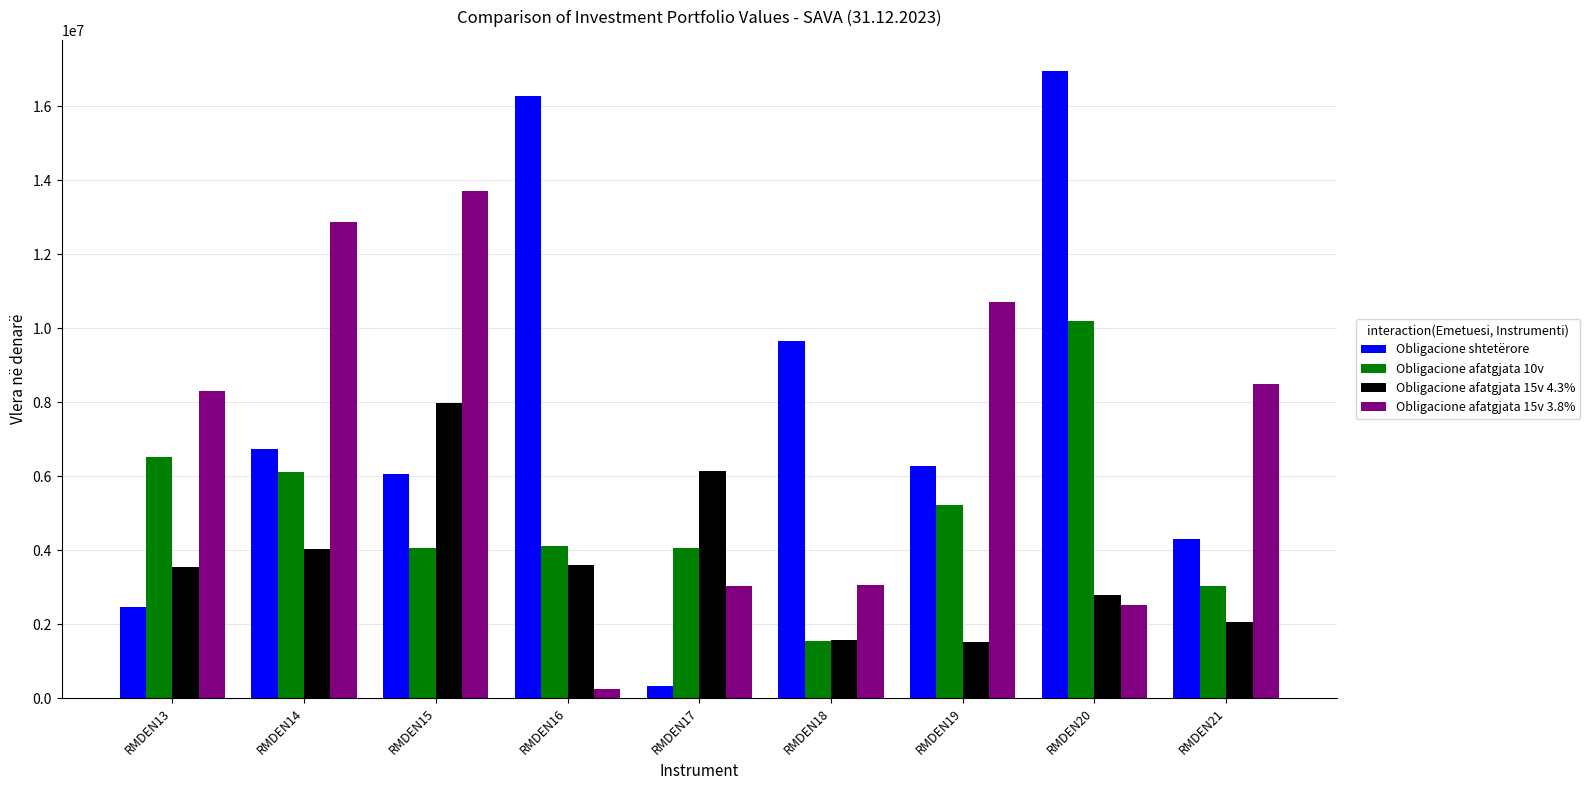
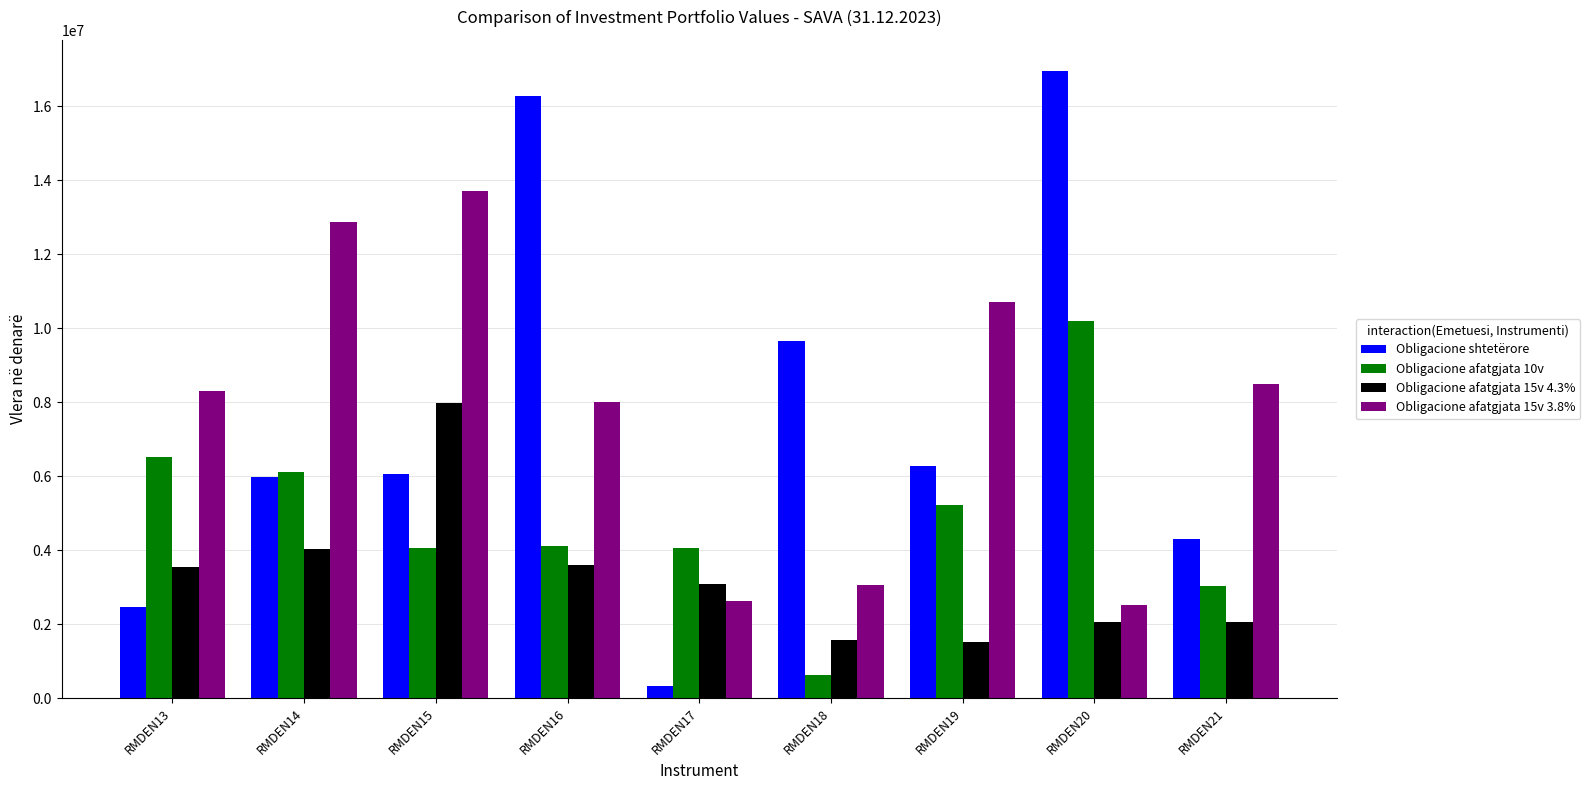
  {
    "Obligacione shtetërore": {
      "RMDEN13": 2500000,
-     "RMDEN14": 6700000,
+     "RMDEN14": 6000000,
      "RMDEN15": 6100000,
      "RMDEN16": 16300000,
      "RMDEN17": 300000,
      "RMDEN18": 9600000,
      "RMDEN19": 6300000,
      "RMDEN20": 17000000,
      "RMDEN21": 4300000
    },
    "Obligacione afatgjata 10v": {
      "RMDEN13": 6500000,
      "RMDEN14": 6100000,
      "RMDEN15": 4100000,
      "RMDEN16": 4100000,
      "RMDEN17": 4100000,
-     "RMDEN18": 1500000,
+     "RMDEN18": 600000,
      "RMDEN19": 5200000,
      "RMDEN20": 10200000,
      "RMDEN21": 3000000
    },
    "Obligacione afatgjata 15v 4.3%": {
      "RMDEN13": 3500000,
      "RMDEN14": 4000000,
      "RMDEN15": 8000000,
      "RMDEN16": 3600000,
-     "RMDEN17": 6100000,
+     "RMDEN17": 3100000,
      "RMDEN18": 1600000,
      "RMDEN19": 1500000,
-     "RMDEN20": 2800000,
+     "RMDEN20": 2100000,
      "RMDEN21": 2100000
    },
    "Obligacione afatgjata 15v 3.8%": {
      "RMDEN13": 8300000,
      "RMDEN14": 12900000,
      "RMDEN15": 13700000,
-     "RMDEN16": 200000,
-     "RMDEN17": 3000000,
+     "RMDEN16": 8000000,
+     "RMDEN17": 2600000,
      "RMDEN18": 3000000,
      "RMDEN19": 10700000,
      "RMDEN20": 2500000,
      "RMDEN21": 8500000
    }
  }
